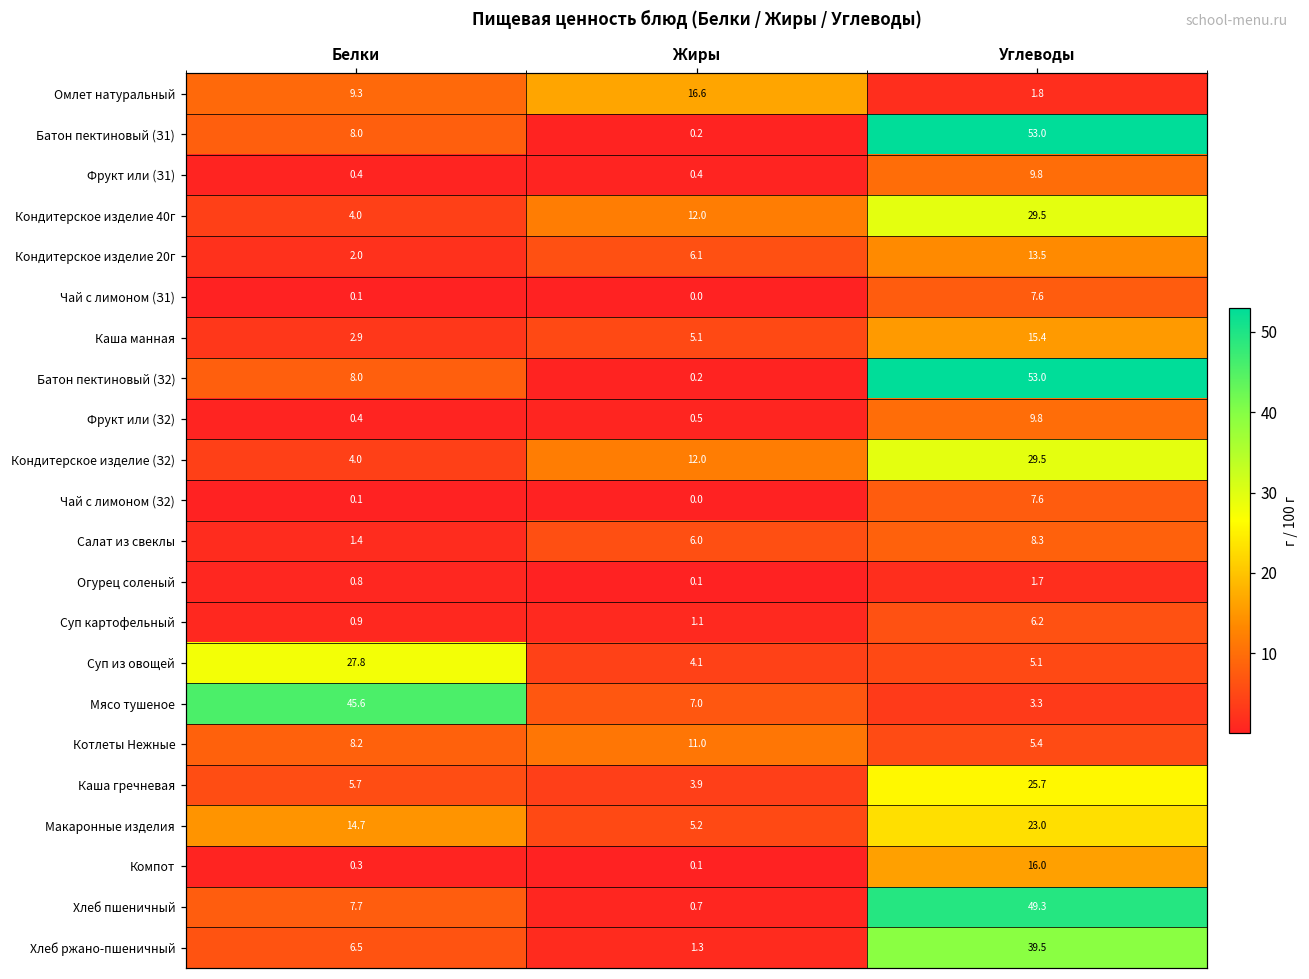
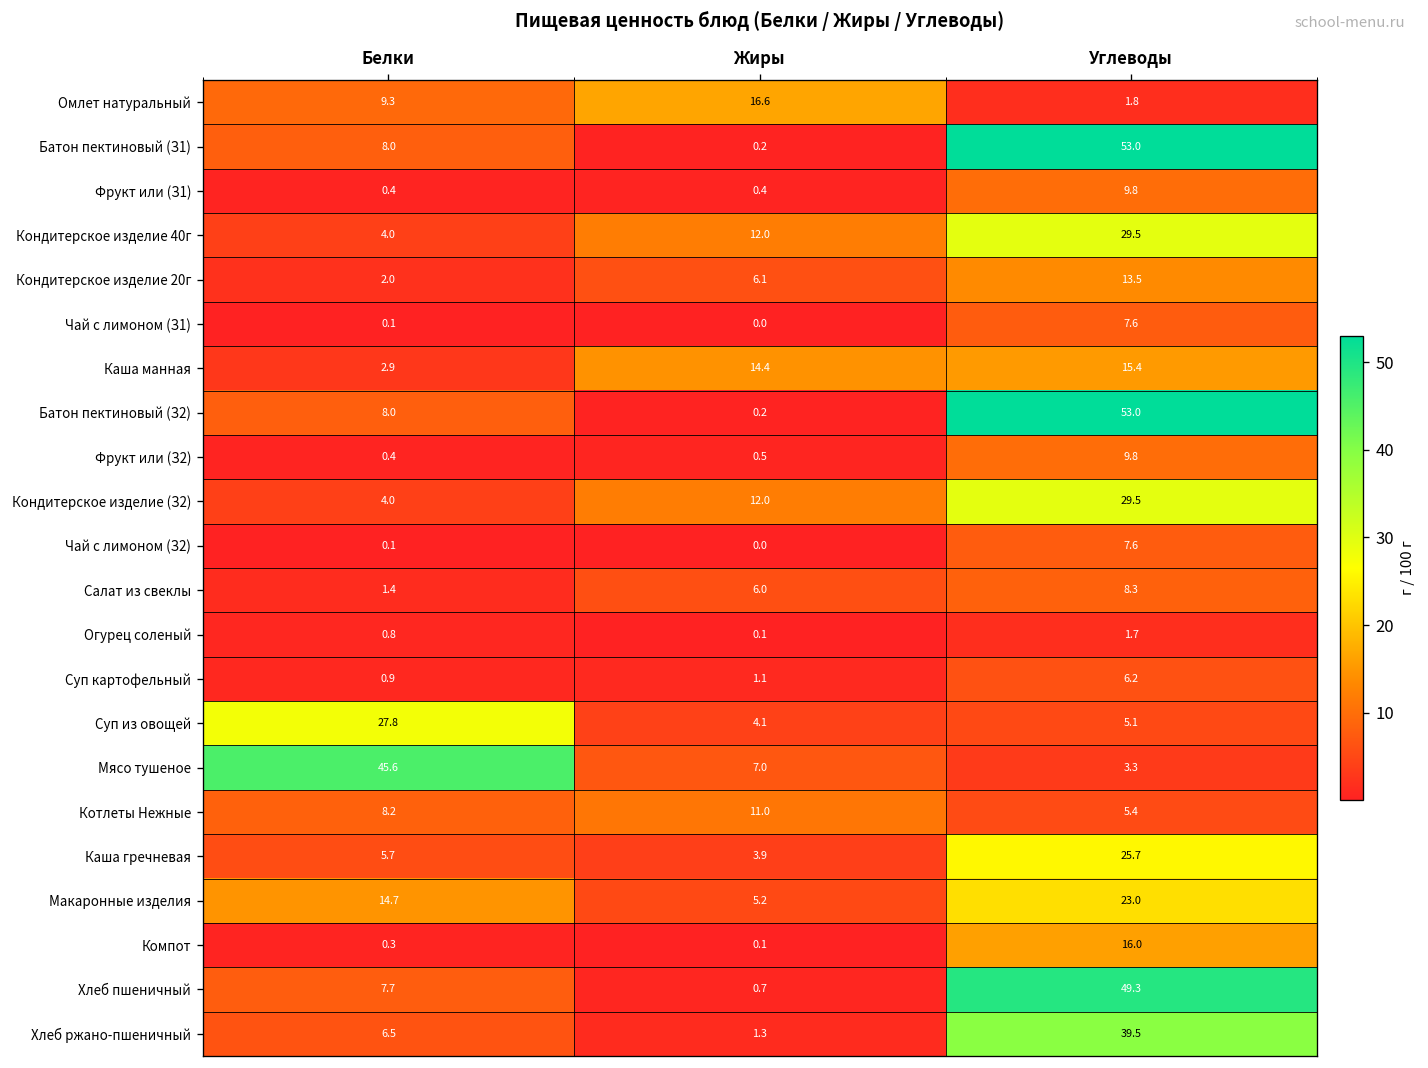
  {
    "Омлет натуральный": {
      "Белки": 9.3,
      "Жиры": 16.6,
      "Углеводы": 1.8
    },
    "Батон пектиновый (З1)": {
      "Белки": 8.0,
      "Жиры": 0.2,
      "Углеводы": 53.0
    },
    "Фрукт или (З1)": {
      "Белки": 0.4,
      "Жиры": 0.4,
      "Углеводы": 9.8
    },
    "Кондитерское изделие 40г": {
      "Белки": 4.0,
      "Жиры": 12.0,
      "Углеводы": 29.5
    },
    "Кондитерское изделие 20г": {
      "Белки": 2.0,
      "Жиры": 6.1,
      "Углеводы": 13.5
    },
    "Чай с лимоном (З1)": {
      "Белки": 0.1,
      "Жиры": 0.0,
      "Углеводы": 7.6
    },
    "Каша манная": {
      "Белки": 2.9,
-     "Жиры": 5.1,
+     "Жиры": 14.4,
      "Углеводы": 15.4
    },
    "Батон пектиновый (З2)": {
      "Белки": 8.0,
      "Жиры": 0.2,
      "Углеводы": 53.0
    },
    "Фрукт или (З2)": {
      "Белки": 0.4,
      "Жиры": 0.5,
      "Углеводы": 9.8
    },
    "Кондитерское изделие (З2)": {
      "Белки": 4.0,
      "Жиры": 12.0,
      "Углеводы": 29.5
    },
    "Чай с лимоном (З2)": {
      "Белки": 0.1,
      "Жиры": 0.0,
      "Углеводы": 7.6
    },
    "Салат из свеклы": {
      "Белки": 1.4,
      "Жиры": 6.0,
      "Углеводы": 8.3
    },
    "Огурец соленый": {
      "Белки": 0.8,
      "Жиры": 0.1,
      "Углеводы": 1.7
    },
    "Суп картофельный": {
      "Белки": 0.9,
      "Жиры": 1.1,
      "Углеводы": 6.2
    },
    "Суп из овощей": {
      "Белки": 27.8,
      "Жиры": 4.1,
      "Углеводы": 5.1
    },
    "Мясо тушеное": {
      "Белки": 45.6,
      "Жиры": 7.0,
      "Углеводы": 3.3
    },
    "Котлеты Нежные": {
      "Белки": 8.2,
      "Жиры": 11.0,
      "Углеводы": 5.4
    },
    "Каша гречневая": {
      "Белки": 5.7,
      "Жиры": 3.9,
      "Углеводы": 25.7
    },
    "Макаронные изделия": {
      "Белки": 14.7,
      "Жиры": 5.2,
      "Углеводы": 23.0
    },
    "Компот": {
      "Белки": 0.3,
      "Жиры": 0.1,
      "Углеводы": 16.0
    },
    "Хлеб пшеничный": {
      "Белки": 7.7,
      "Жиры": 0.7,
      "Углеводы": 49.3
    },
    "Хлеб ржано-пшеничный": {
      "Белки": 6.5,
      "Жиры": 1.3,
      "Углеводы": 39.5
    }
  }
